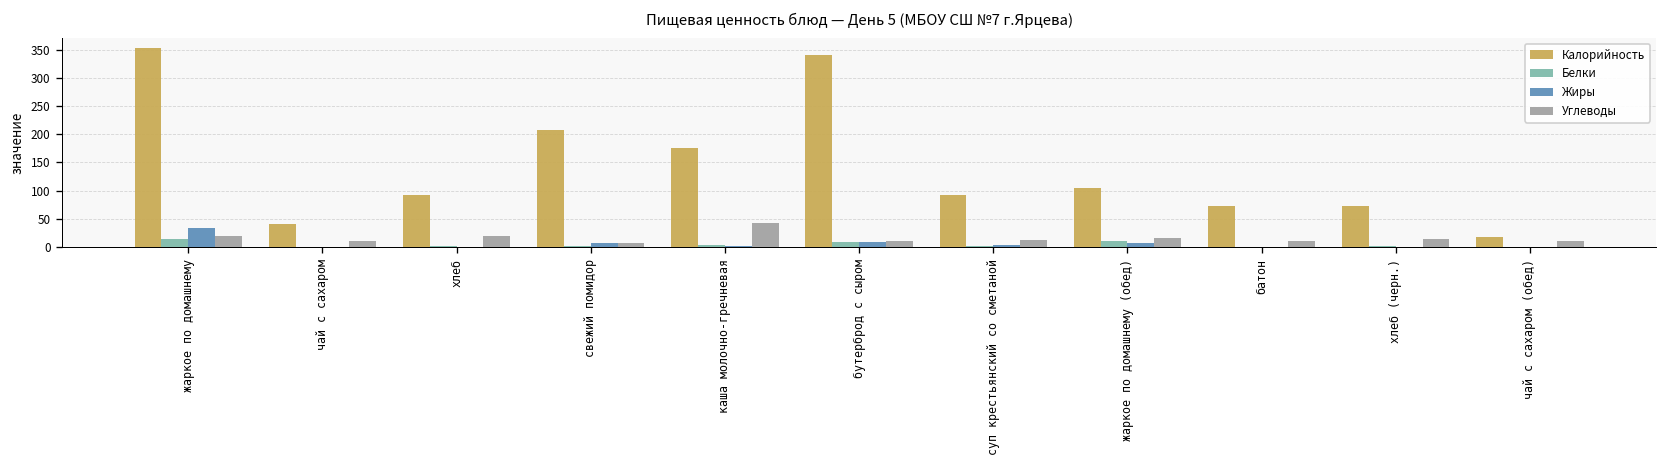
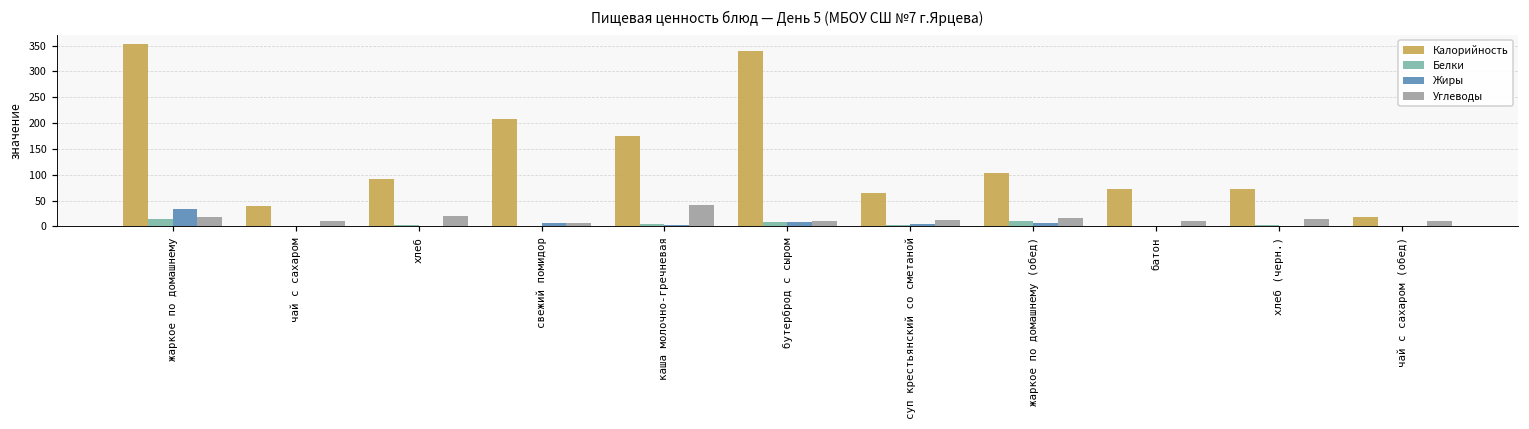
  {
    "Калорийность": {
      "жаркое по домашнему": 350,
      "чай с сахаром": 40,
      "хлеб": 90,
      "свежий помидор": 210,
      "каша молочно-гречневая": 180,
      "бутерброд с сыром": 340,
-     "суп крестьянский со сметаной": 90,
+     "суп крестьянский со сметаной": 60,
      "жаркое по домашнему (обед)": 100,
      "батон": 70,
      "хлеб (черн.)": 70,
      "чай с сахаром (обед)": 20
    }
  }
